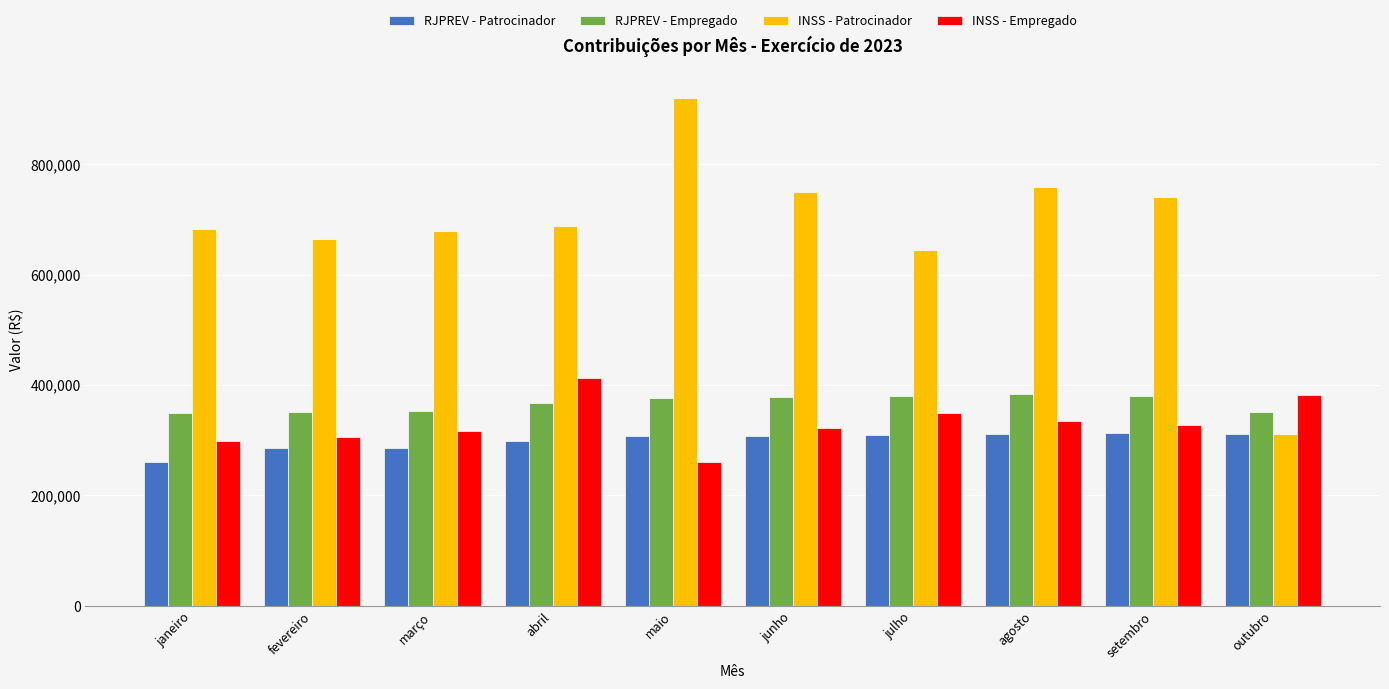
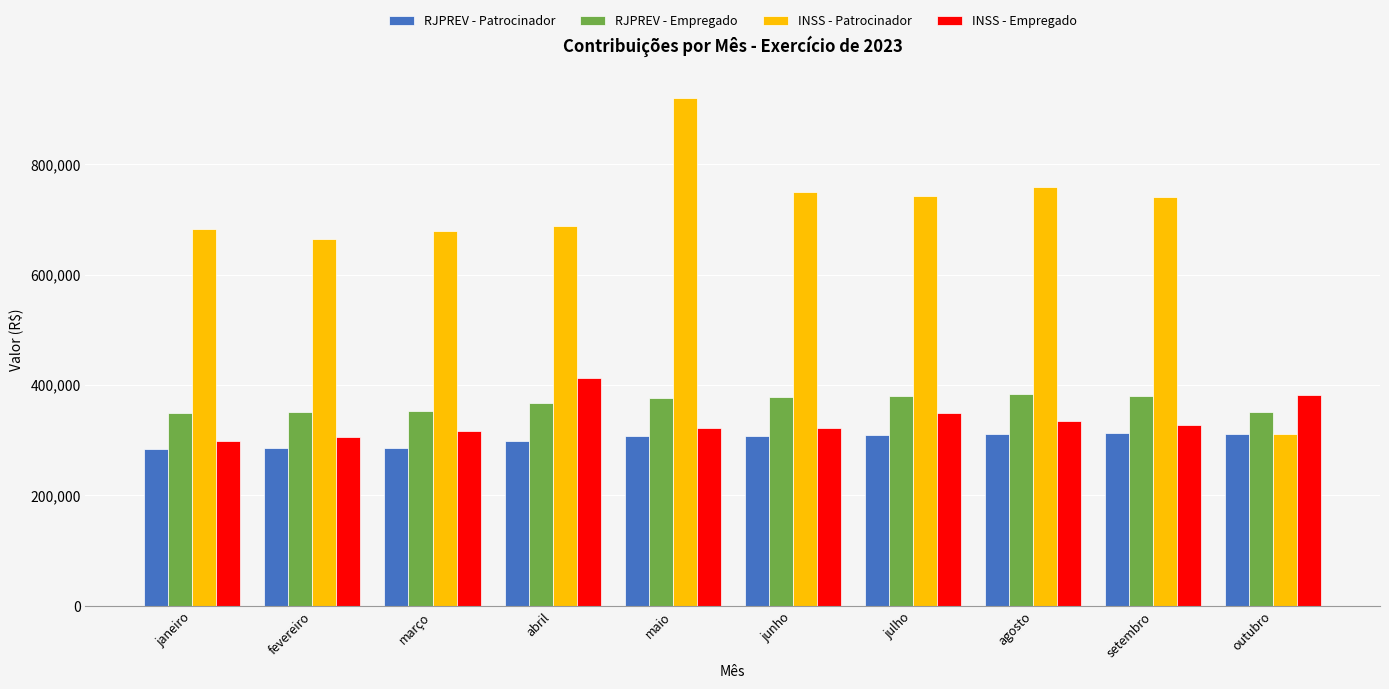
  {
    "RJPREV - Patrocinador": {
-     "janeiro": "260,000",
+     "janeiro": "280,000",
      "fevereiro": "290,000",
      "março": "290,000",
      "abril": "300,000",
      "maio": "310,000",
      "junho": "310,000",
      "julho": "310,000",
      "agosto": "310,000",
      "setembro": "310,000",
      "outubro": "310,000"
    },
    "RJPREV - Empregado": {
      "janeiro": "350,000",
      "fevereiro": "350,000",
      "março": "350,000",
      "abril": "370,000",
      "maio": "380,000",
      "junho": "380,000",
      "julho": "380,000",
      "agosto": "380,000",
      "setembro": "380,000",
      "outubro": "350,000"
    },
    "INSS - Patrocinador": {
      "janeiro": "680,000",
      "fevereiro": "660,000",
      "março": "680,000",
      "abril": "690,000",
      "maio": "920,000",
      "junho": "750,000",
-     "julho": "650,000",
+     "julho": "740,000",
      "agosto": "760,000",
      "setembro": "740,000",
      "outubro": "310,000"
    },
    "INSS - Empregado": {
      "janeiro": "300,000",
      "fevereiro": "310,000",
      "março": "320,000",
      "abril": "410,000",
-     "maio": "260,000",
+     "maio": "320,000",
      "junho": "320,000",
      "julho": "350,000",
      "agosto": "340,000",
      "setembro": "330,000",
      "outubro": "380,000"
    }
  }
